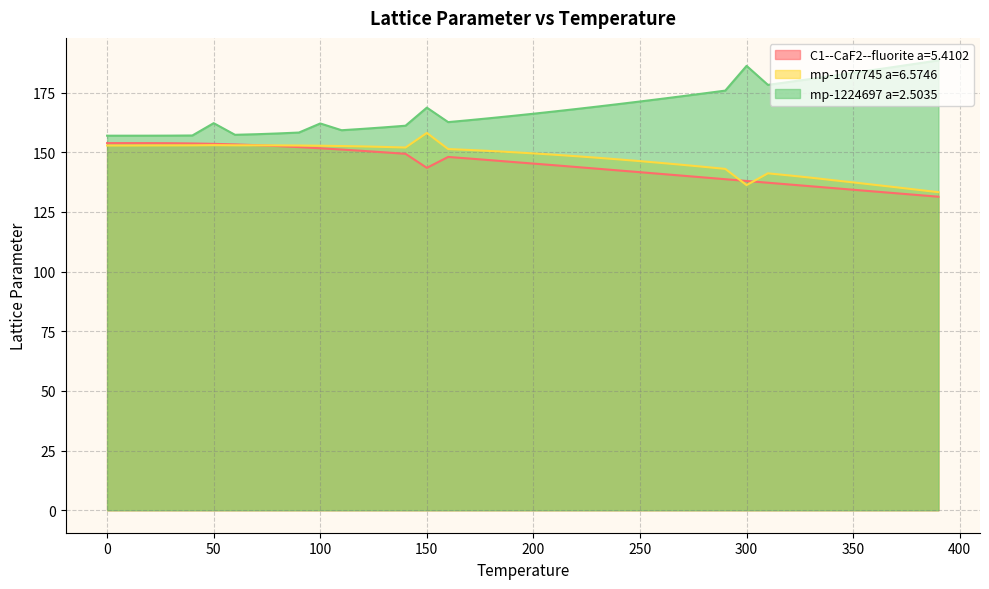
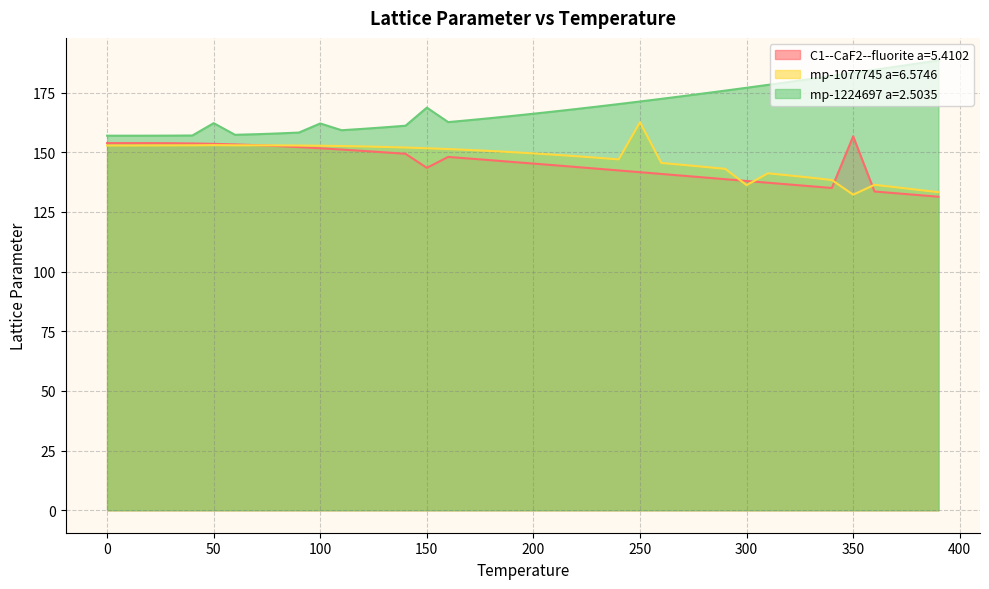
  {
    "C1--CaF2--fluorite a=5.4102": {
      "100": 152,
      "150": 143,
      "200": 145,
      "250": 142,
      "300": 138,
-     "350": 134
+     "350": 157
    },
    "mp-1077745 a=6.5746": {
      "100": 153,
-     "150": 158,
+     "150": 152,
      "200": 149,
-     "250": 146,
+     "250": 163,
      "300": 136,
-     "350": 137
+     "350": 132
    },
    "mp-1224697 a=2.5035": {
      "0": 157,
      "50": 162,
      "100": 162,
      "150": 169,
      "200": 166,
      "250": 171,
-     "300": 186
+     "300": 177
    }
  }
